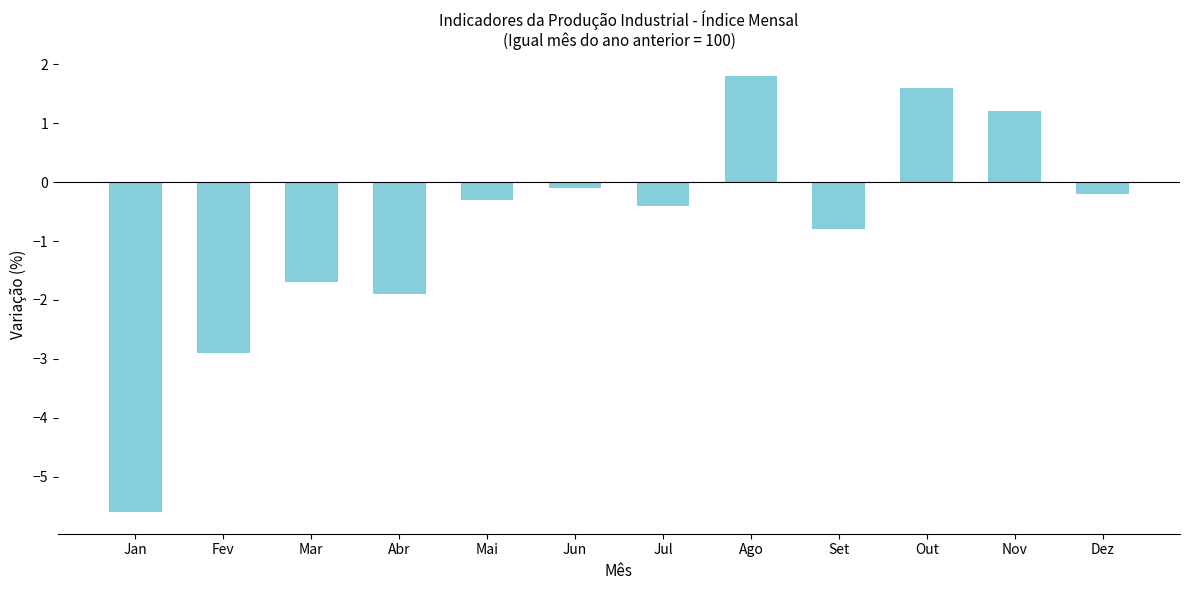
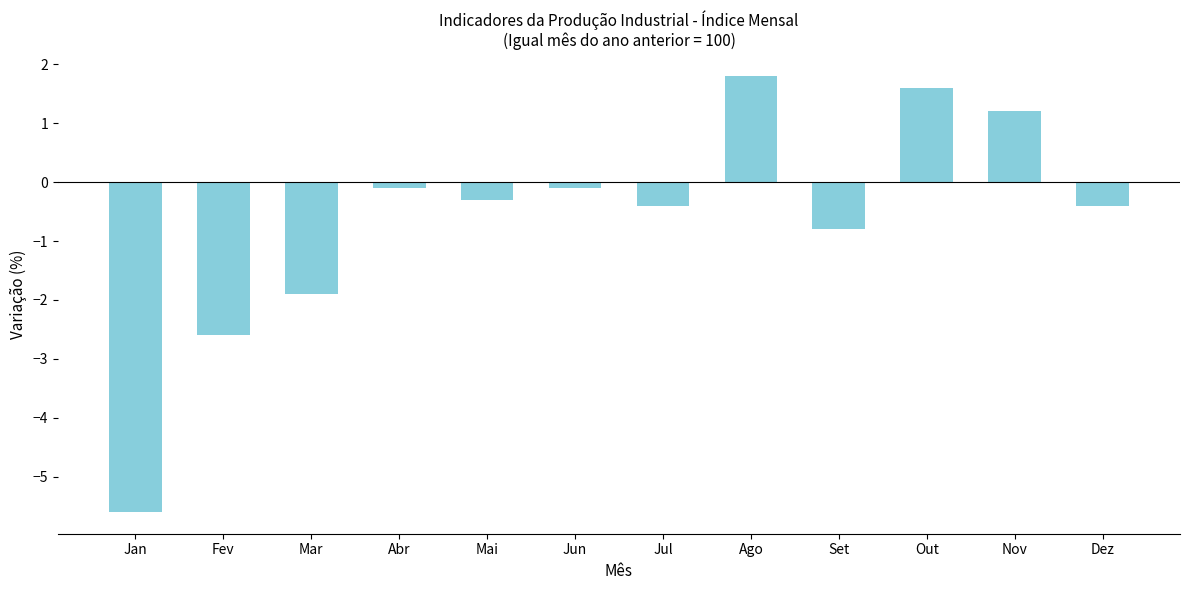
  {
    "Jan": -5.6,
-   "Fev": -2.9,
-   "Mar": -1.7,
-   "Abr": -1.9,
+   "Fev": -2.6,
+   "Mar": -1.9,
+   "Abr": -0.1,
    "Mai": -0.3,
    "Jun": -0.1,
    "Jul": -0.4,
    "Ago": 1.8,
    "Set": -0.8,
    "Out": 1.6,
    "Nov": 1.2,
-   "Dez": -0.2
+   "Dez": -0.4
  }
